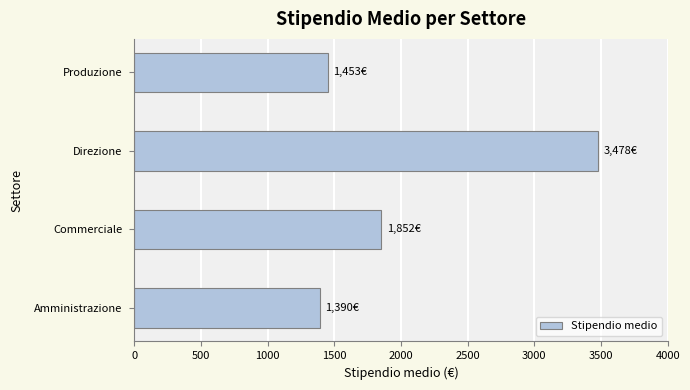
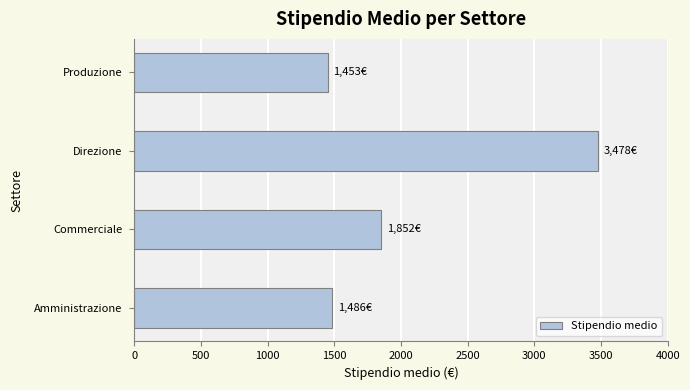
  {
    "Produzione": "1,453€",
    "Direzione": "3,478€",
    "Commerciale": "1,852€",
-   "Amministrazione": "1,390€"
+   "Amministrazione": "1,486€"
  }
